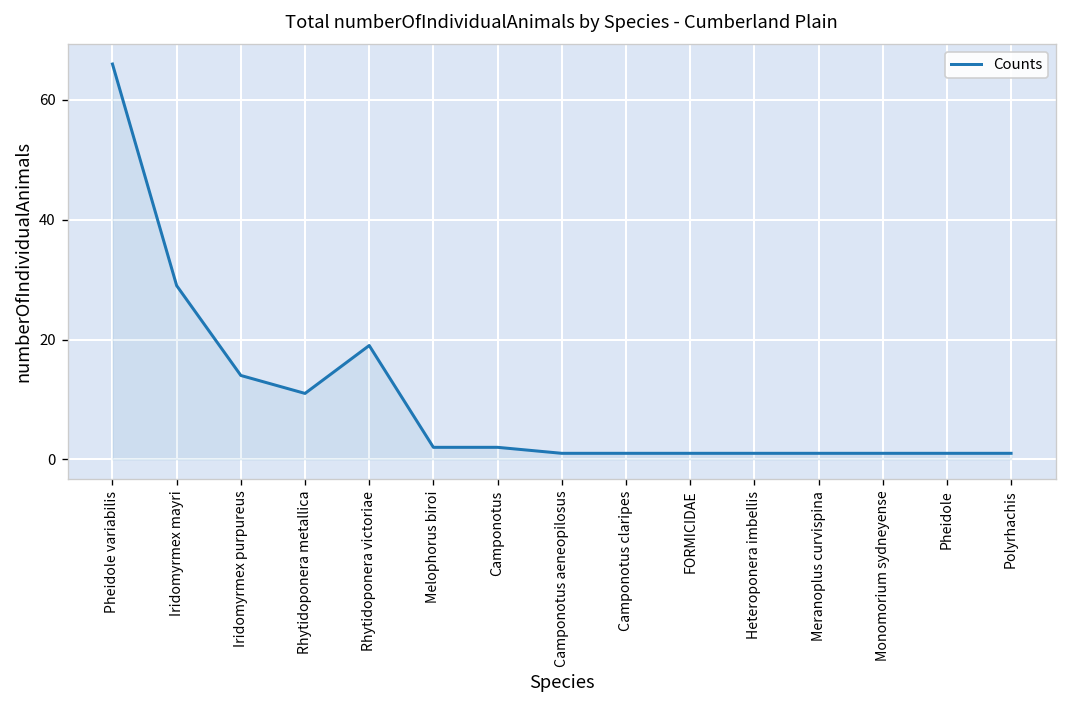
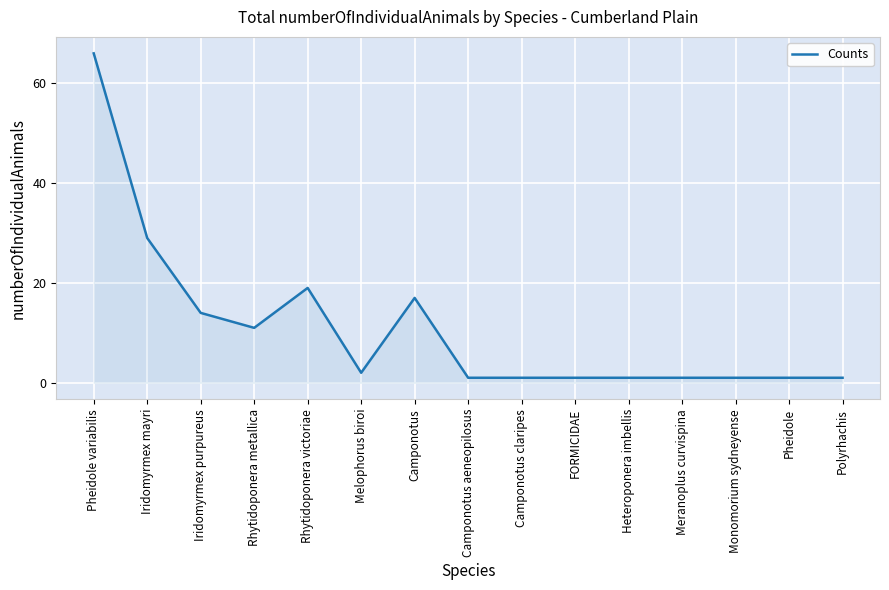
  {
    "Pheidole variabilis": 66,
    "Iridomyrmex mayri": 29,
    "Iridomyrmex purpureus": 14,
    "Rhytidoponera metallica": 11,
    "Rhytidoponera victoriae": 19,
    "Melophorus biroi": 2,
-   "Camponotus": 2,
+   "Camponotus": 17,
    "Camponotus aeneopilosus": 1,
    "Camponotus claripes": 1,
    "FORMICIDAE": 1,
    "Heteroponera imbellis": 1,
    "Meranoplus curvispina": 1,
    "Monomorium sydneyense": 1,
    "Pheidole": 1,
    "Polyrhachis": 1
  }
